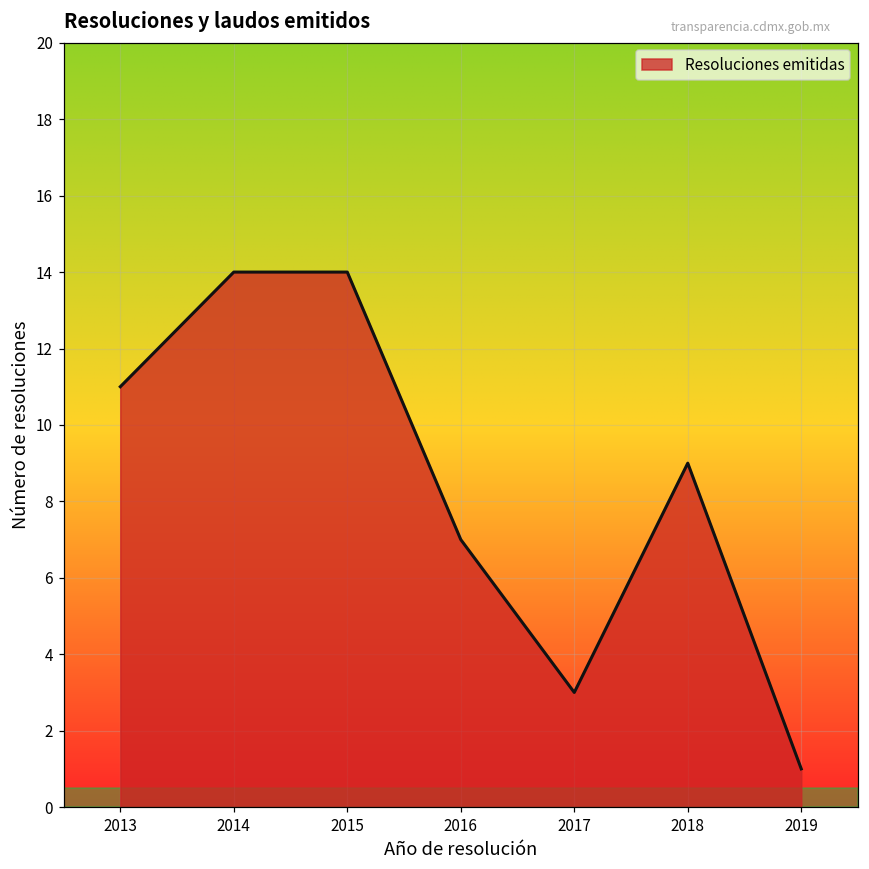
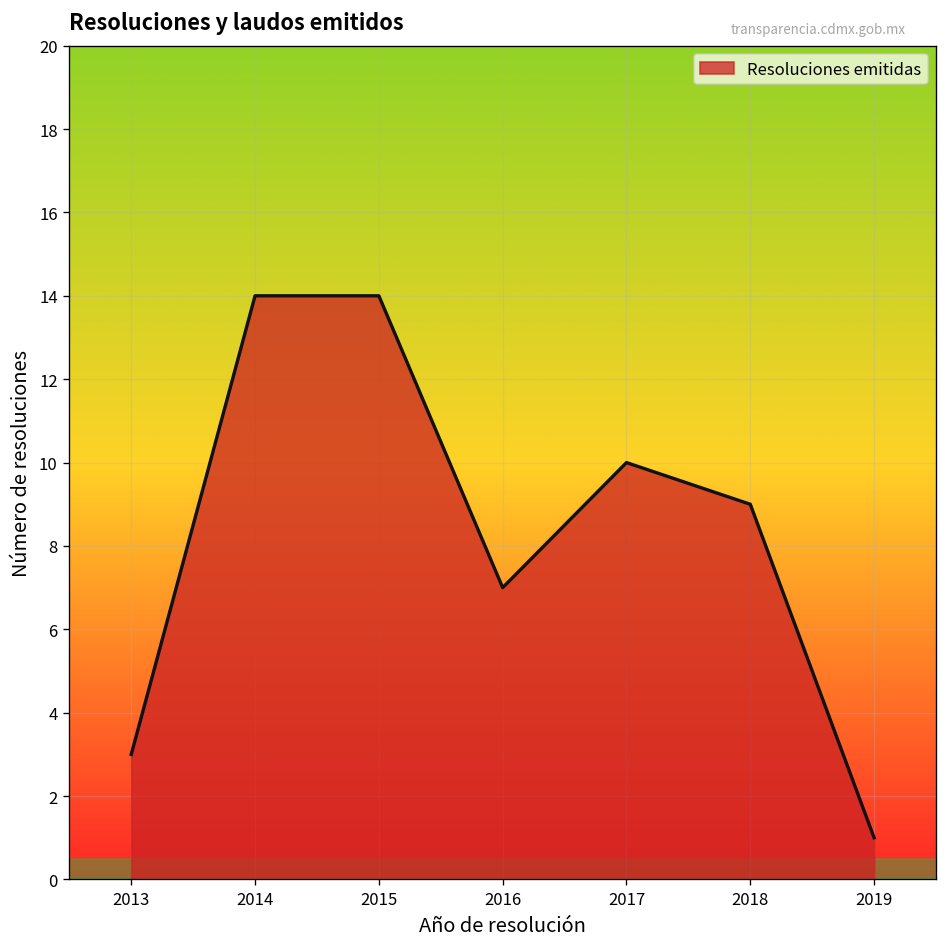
  {
-   "2013": 11,
+   "2013": 3,
    "2014": 14,
    "2015": 14,
    "2016": 7,
-   "2017": 3,
+   "2017": 10,
    "2018": 9,
    "2019": 1
  }
